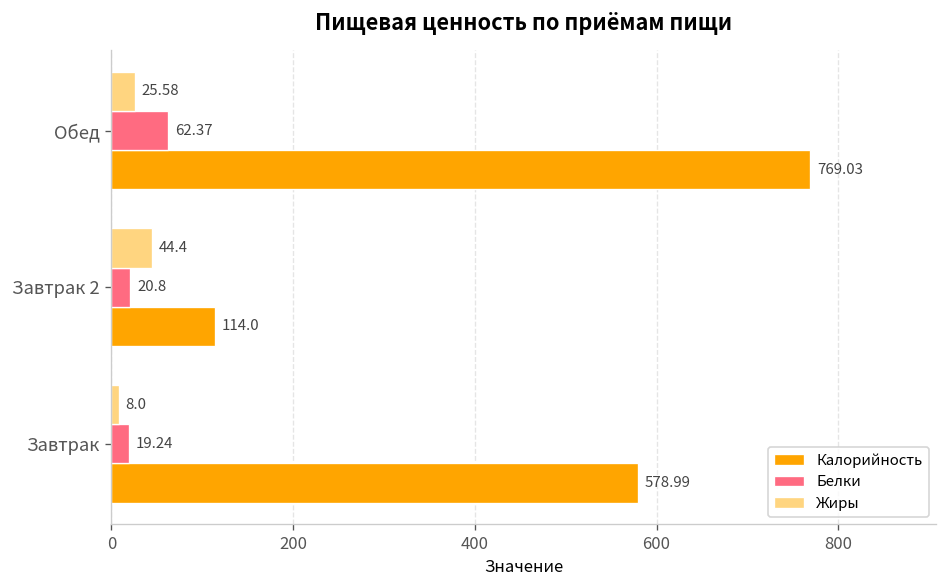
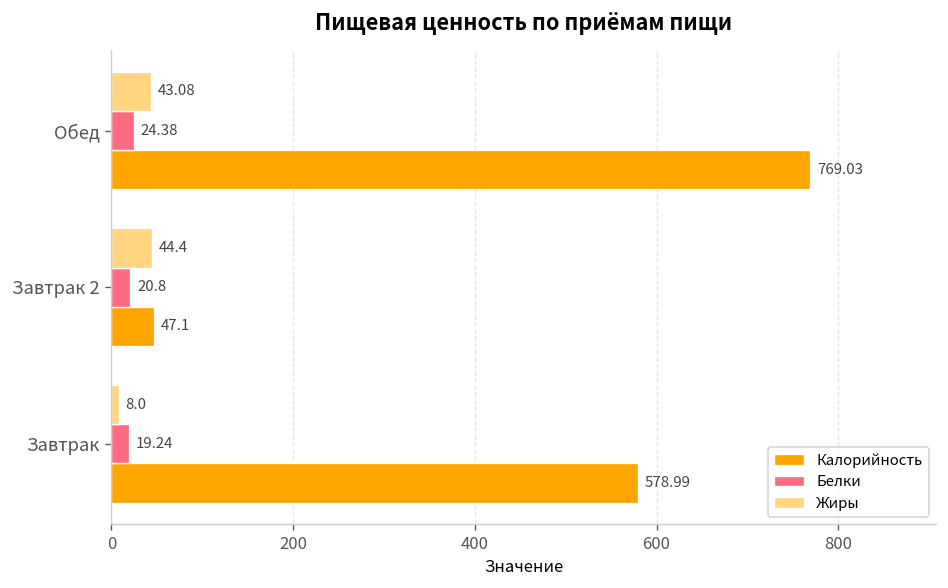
  {
    "Калорийность": {
      "Обед": 769.03,
-     "Завтрак 2": 114.0,
+     "Завтрак 2": 47.1,
      "Завтрак": 578.99
    },
    "Белки": {
-     "Обед": 62.37,
+     "Обед": 24.38,
      "Завтрак 2": 20.8,
      "Завтрак": 19.24
    },
    "Жиры": {
-     "Обед": 25.58,
+     "Обед": 43.08,
      "Завтрак 2": 44.4,
      "Завтрак": 8.0
    }
  }
